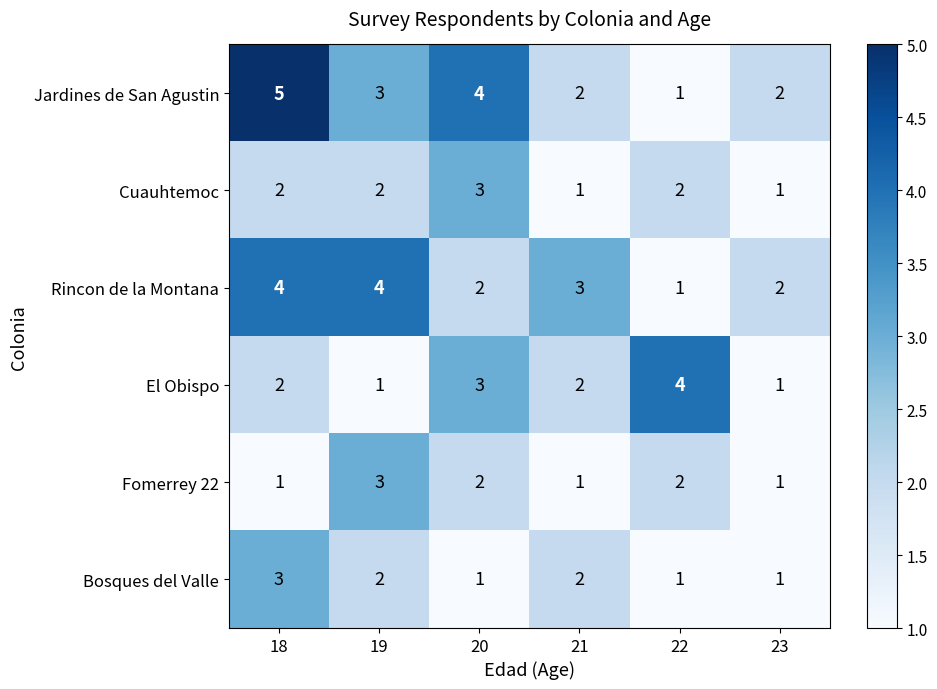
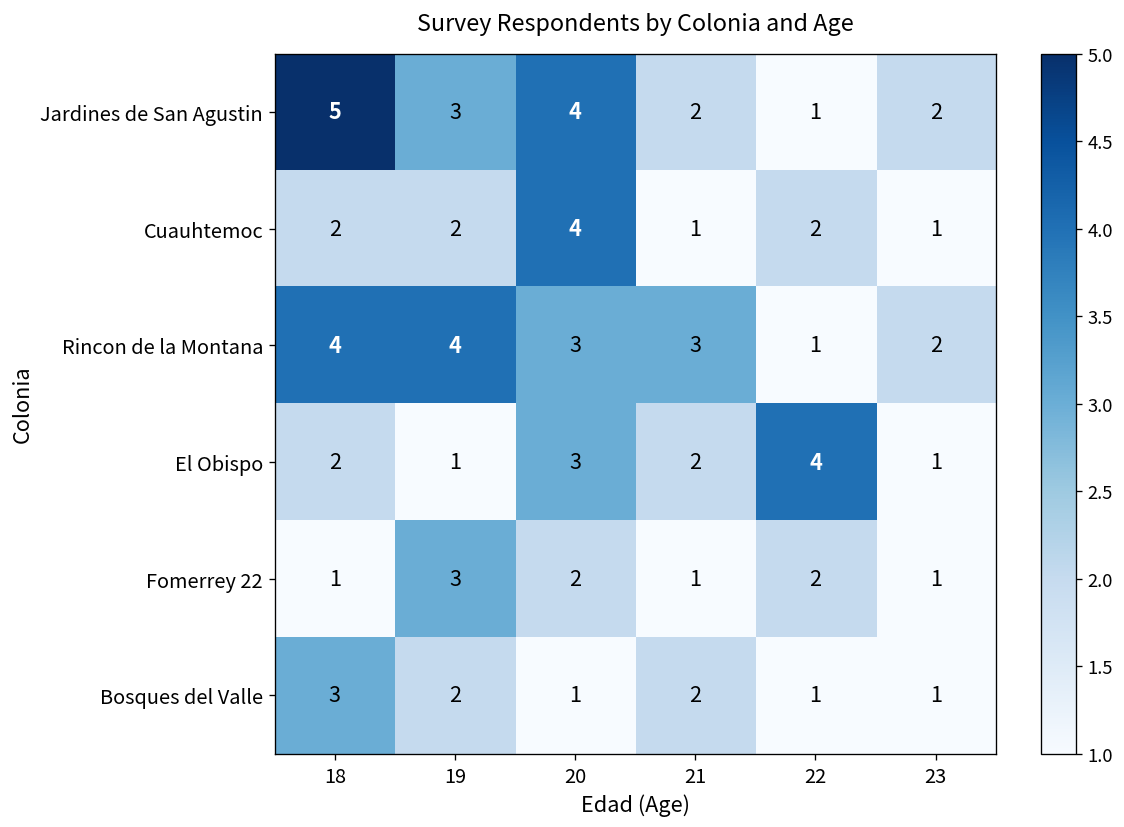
  {
    "Jardines de San Agustin": {
      "18": 5,
      "19": 3,
      "20": 4,
      "21": 2,
      "22": 1,
      "23": 2
    },
    "Cuauhtemoc": {
      "18": 2,
      "19": 2,
-     "20": 3,
+     "20": 4,
      "21": 1,
      "22": 2,
      "23": 1
    },
    "Rincon de la Montana": {
      "18": 4,
      "19": 4,
-     "20": 2,
+     "20": 3,
      "21": 3,
      "22": 1,
      "23": 2
    },
    "El Obispo": {
      "18": 2,
      "19": 1,
      "20": 3,
      "21": 2,
      "22": 4,
      "23": 1
    },
    "Fomerrey 22": {
      "18": 1,
      "19": 3,
      "20": 2,
      "21": 1,
      "22": 2,
      "23": 1
    },
    "Bosques del Valle": {
      "18": 3,
      "19": 2,
      "20": 1,
      "21": 2,
      "22": 1,
      "23": 1
    }
  }
